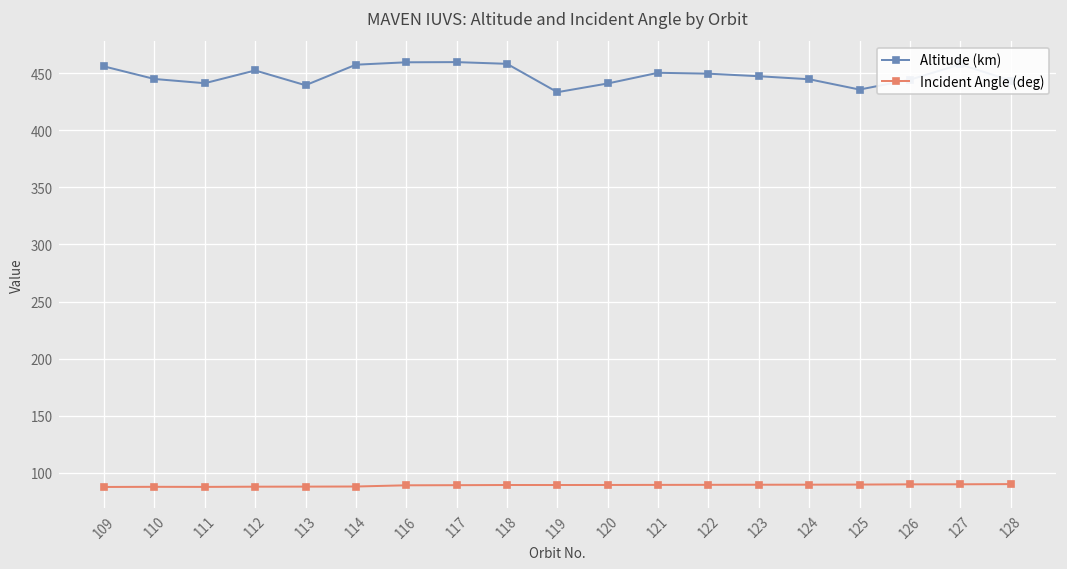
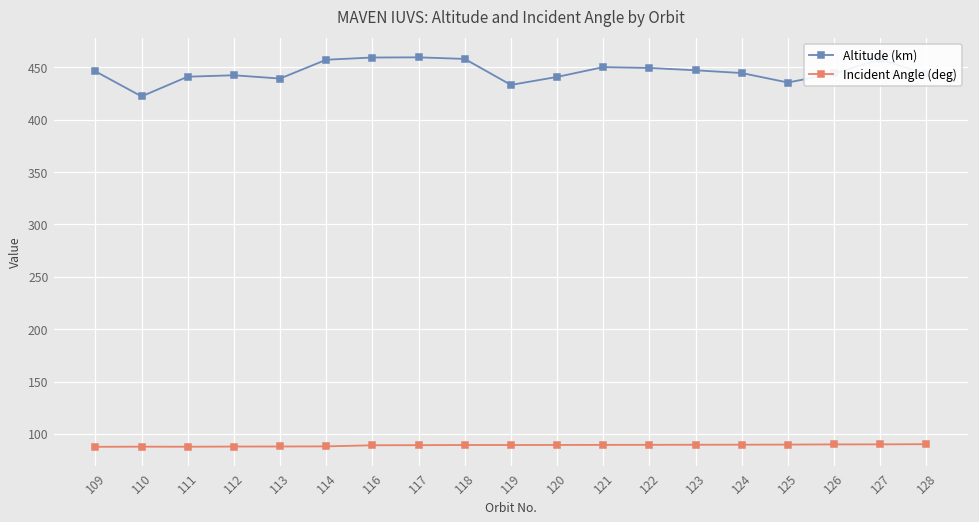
  {
    "Altitude (km)": {
-     "109": 460,
-     "110": 440,
+     "109": 450,
+     "110": 420,
      "111": 440,
-     "112": 450,
+     "112": 440,
      "113": 440,
      "114": 460,
      "116": 460,
      "117": 460,
      "118": 460,
      "119": 430,
      "120": 440,
      "121": 450,
      "122": 450,
      "123": 450,
      "124": 440,
      "125": 440
    },
    "Incident Angle (deg)": {
      "109": 90,
      "110": 90,
      "111": 90,
      "112": 90,
      "113": 90,
      "114": 90,
      "116": 90,
      "117": 90,
      "118": 90,
      "119": 90,
      "120": 90,
      "121": 90,
      "122": 90,
      "123": 90,
      "124": 90,
      "125": 90,
      "126": 90,
      "127": 90,
      "128": 90
    }
  }
